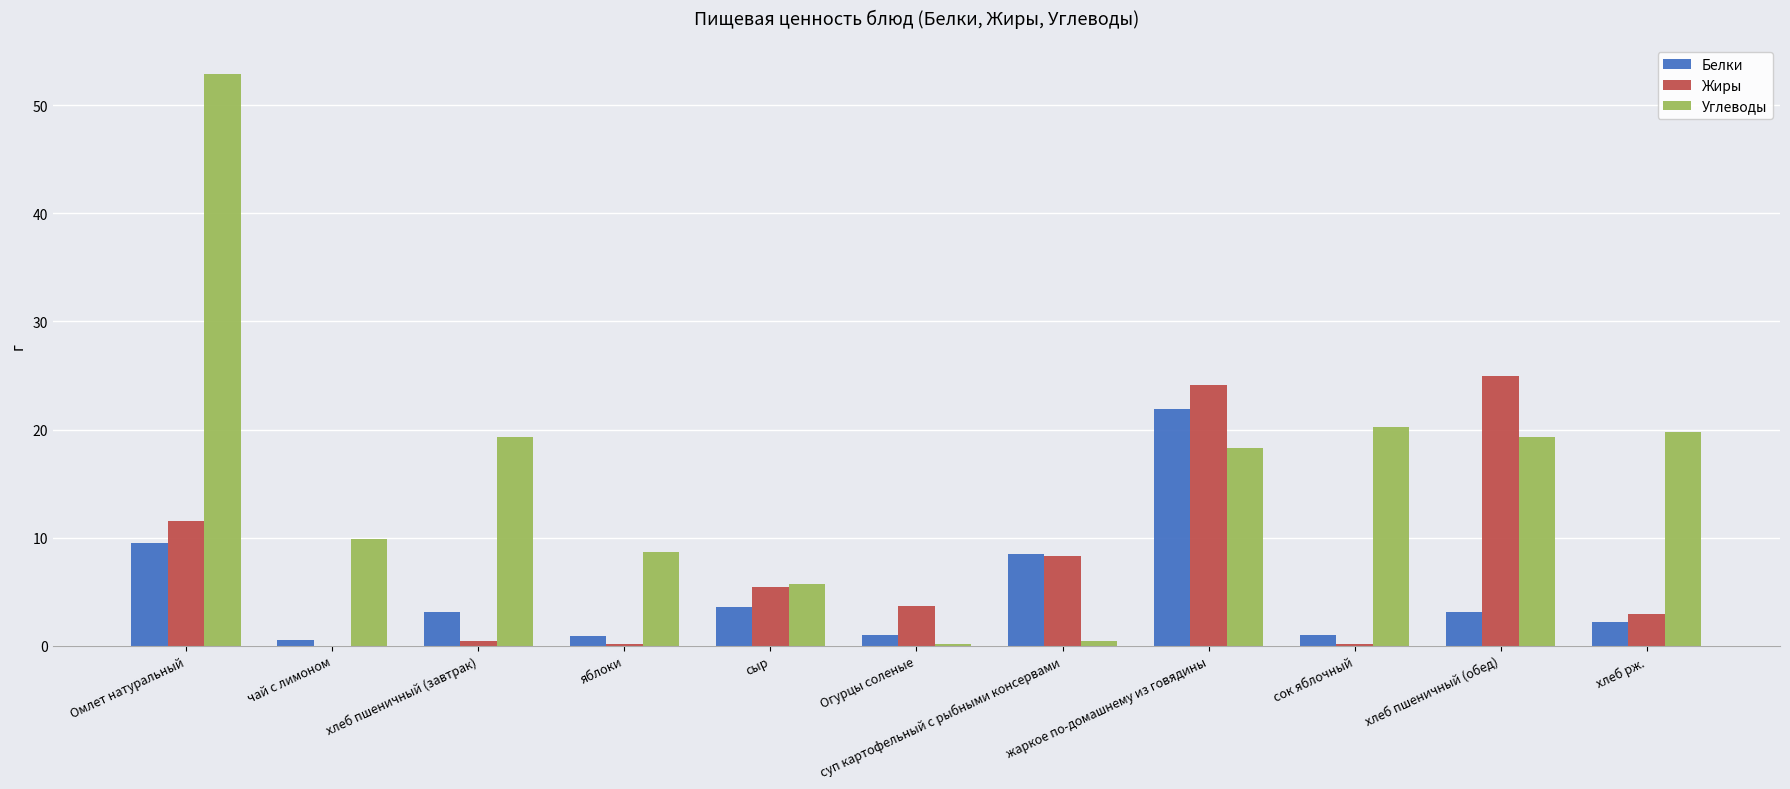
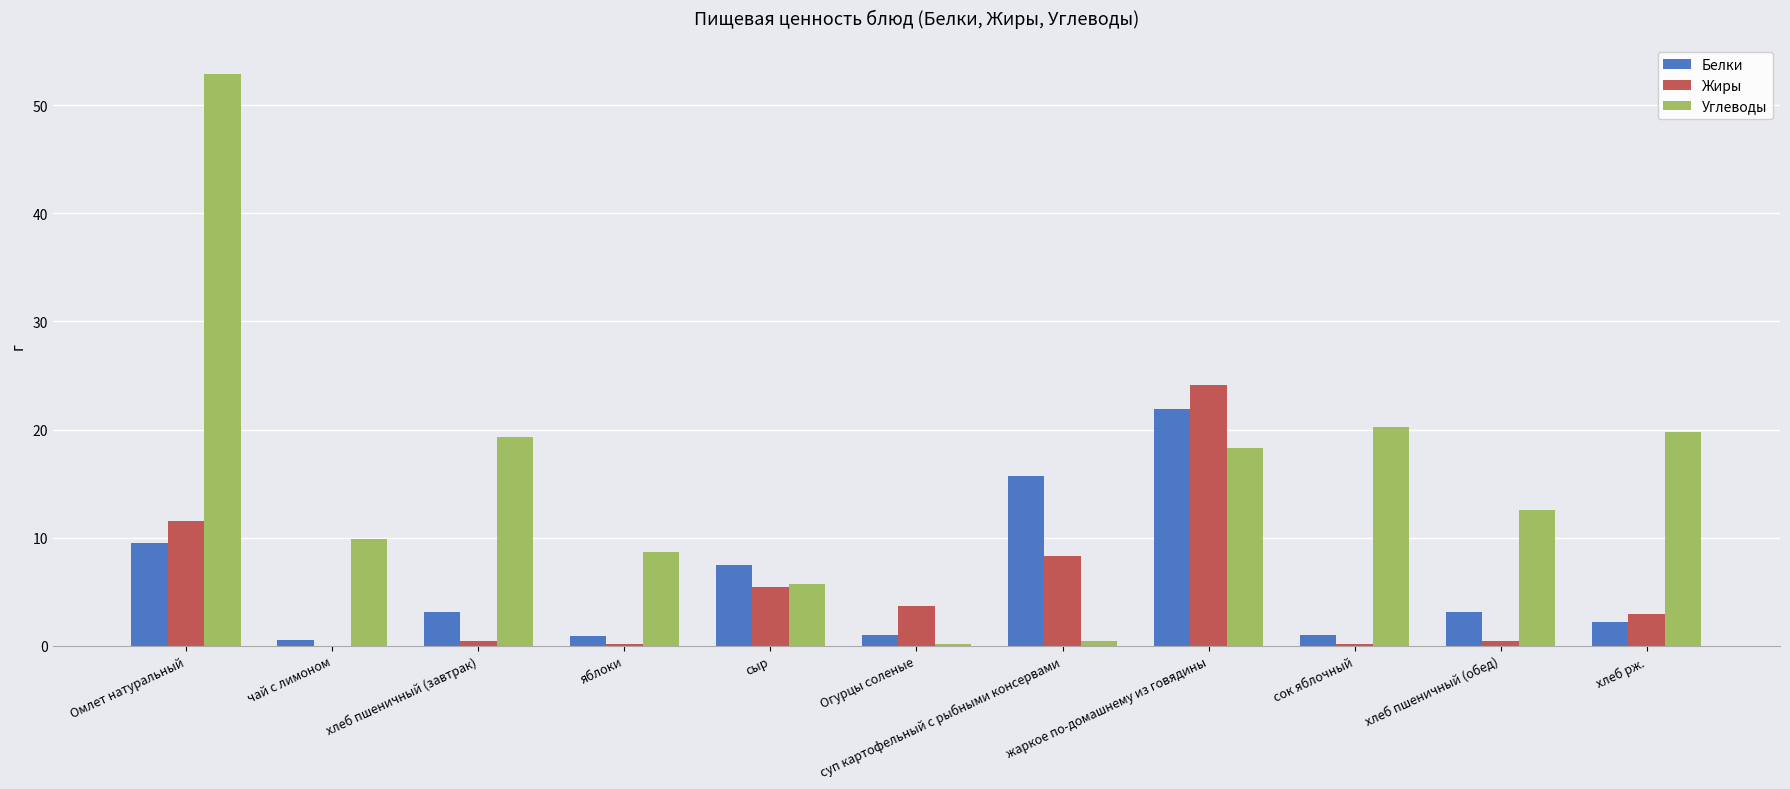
  {
    "Белки": {
      "Омлет натуральный": 9.5,
      "чай с лимоном": 0.5,
      "хлеб пшеничный (завтрак)": 3.2,
      "яблоки": 1.0,
-     "сыр": 3.6,
+     "сыр": 7.5,
      "Огурцы соленые": 1.0,
-     "суп картофельный с рыбными консервами": 8.5,
+     "суп картофельный с рыбными консервами": 15.7,
      "жаркое по-домашнему из говядины": 21.9,
      "сок яблочный": 1.0,
      "хлеб пшеничный (обед)": 3.2,
      "хлеб рж.": 2.2
    },
    "Жиры": {
      "Омлет натуральный": 11.5,
      "чай с лимоном": 0.0,
      "хлеб пшеничный (завтрак)": 0.4,
      "сыр": 5.4,
      "Огурцы соленые": 3.7,
      "суп картофельный с рыбными консервами": 8.3,
      "жаркое по-домашнему из говядины": 24.1,
-     "хлеб пшеничный (обед)": 25.0,
+     "хлеб пшеничный (обед)": 0.4,
      "хлеб рж.": 2.9
    },
    "Углеводы": {
      "Омлет натуральный": 52.9,
      "чай с лимоном": 9.9,
      "хлеб пшеничный (завтрак)": 19.3,
      "яблоки": 8.7,
      "сыр": 5.8,
      "суп картофельный с рыбными консервами": 0.4,
      "жаркое по-домашнему из говядины": 18.3,
      "сок яблочный": 20.2,
-     "хлеб пшеничный (обед)": 19.3,
+     "хлеб пшеничный (обед)": 12.5,
      "хлеб рж.": 19.8
    }
  }
